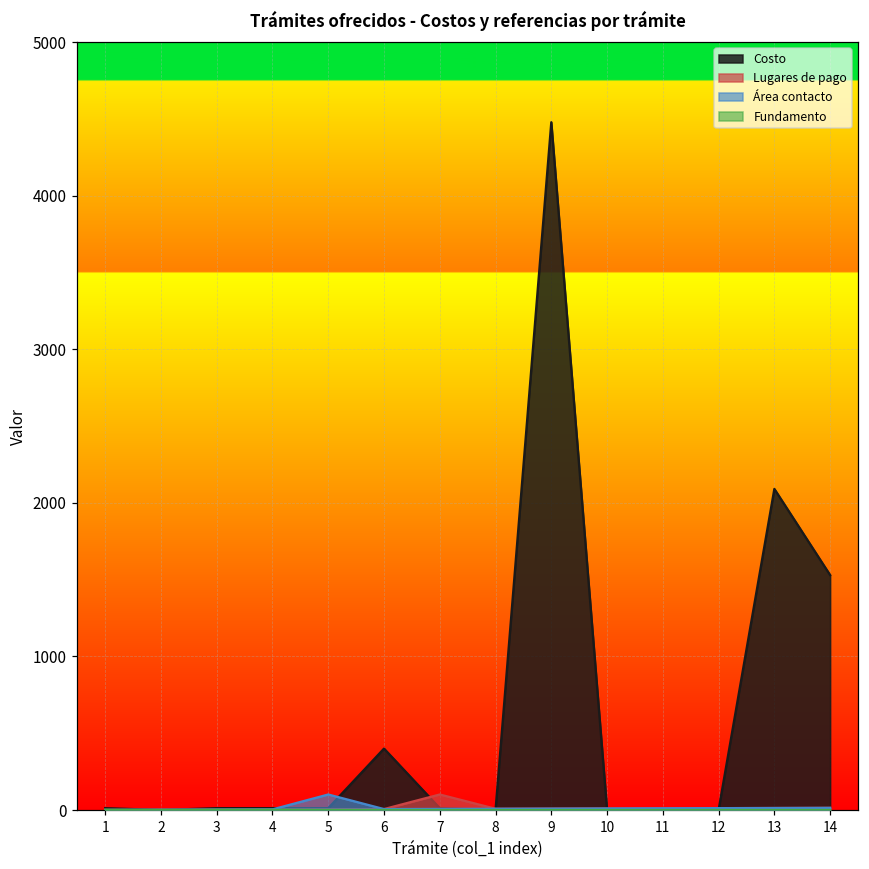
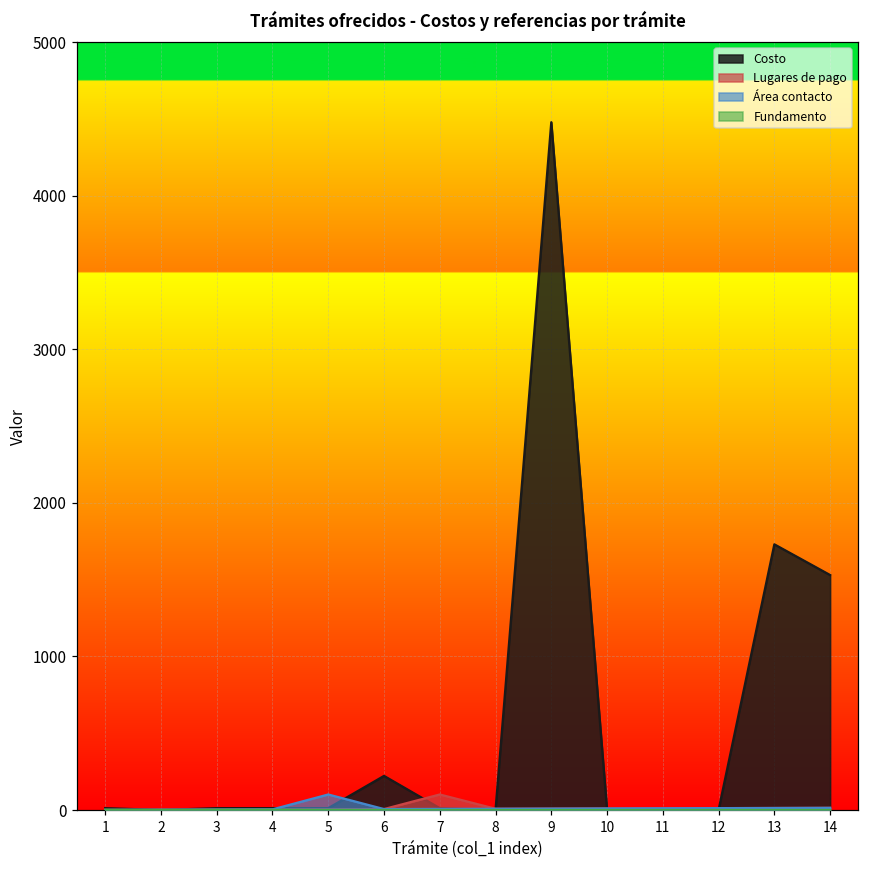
  {
    "Costo": {
-     "6": 400,
+     "6": 220,
      "9": 4480,
-     "13": 2090,
+     "13": 1730,
      "14": 1530
    },
    "Lugares de pago": {
      "7": 100
    },
    "Área contacto": {
      "5": 100
    }
  }
